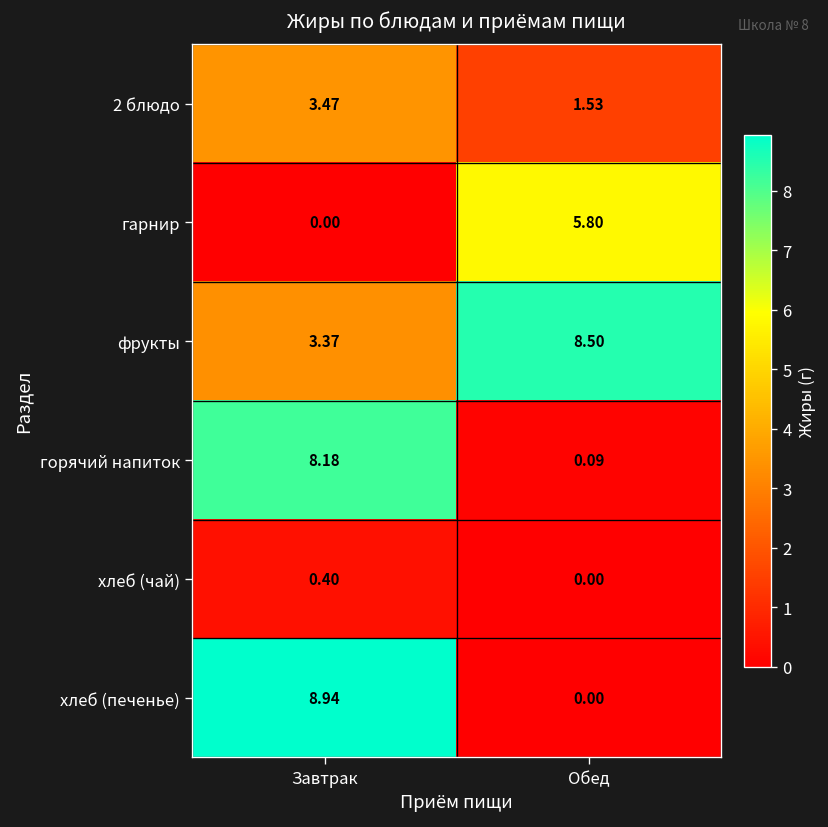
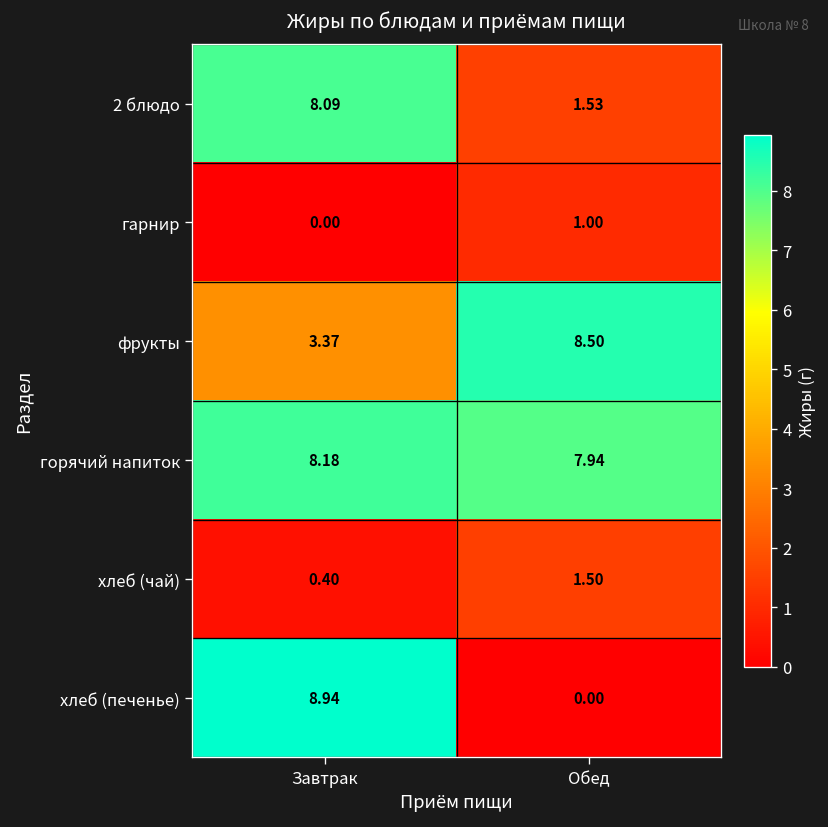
  {
    "2 блюдо": {
-     "Завтрак": 3.47,
+     "Завтрак": 8.09,
      "Обед": 1.53
    },
    "гарнир": {
      "Завтрак": 0.00,
-     "Обед": 5.80
+     "Обед": 1.00
    },
    "фрукты": {
      "Завтрак": 3.37,
      "Обед": 8.50
    },
    "горячий напиток": {
      "Завтрак": 8.18,
-     "Обед": 0.09
+     "Обед": 7.94
    },
    "хлеб (чай)": {
      "Завтрак": 0.40,
-     "Обед": 0.00
+     "Обед": 1.50
    },
    "хлеб (печенье)": {
      "Завтрак": 8.94,
      "Обед": 0.00
    }
  }
